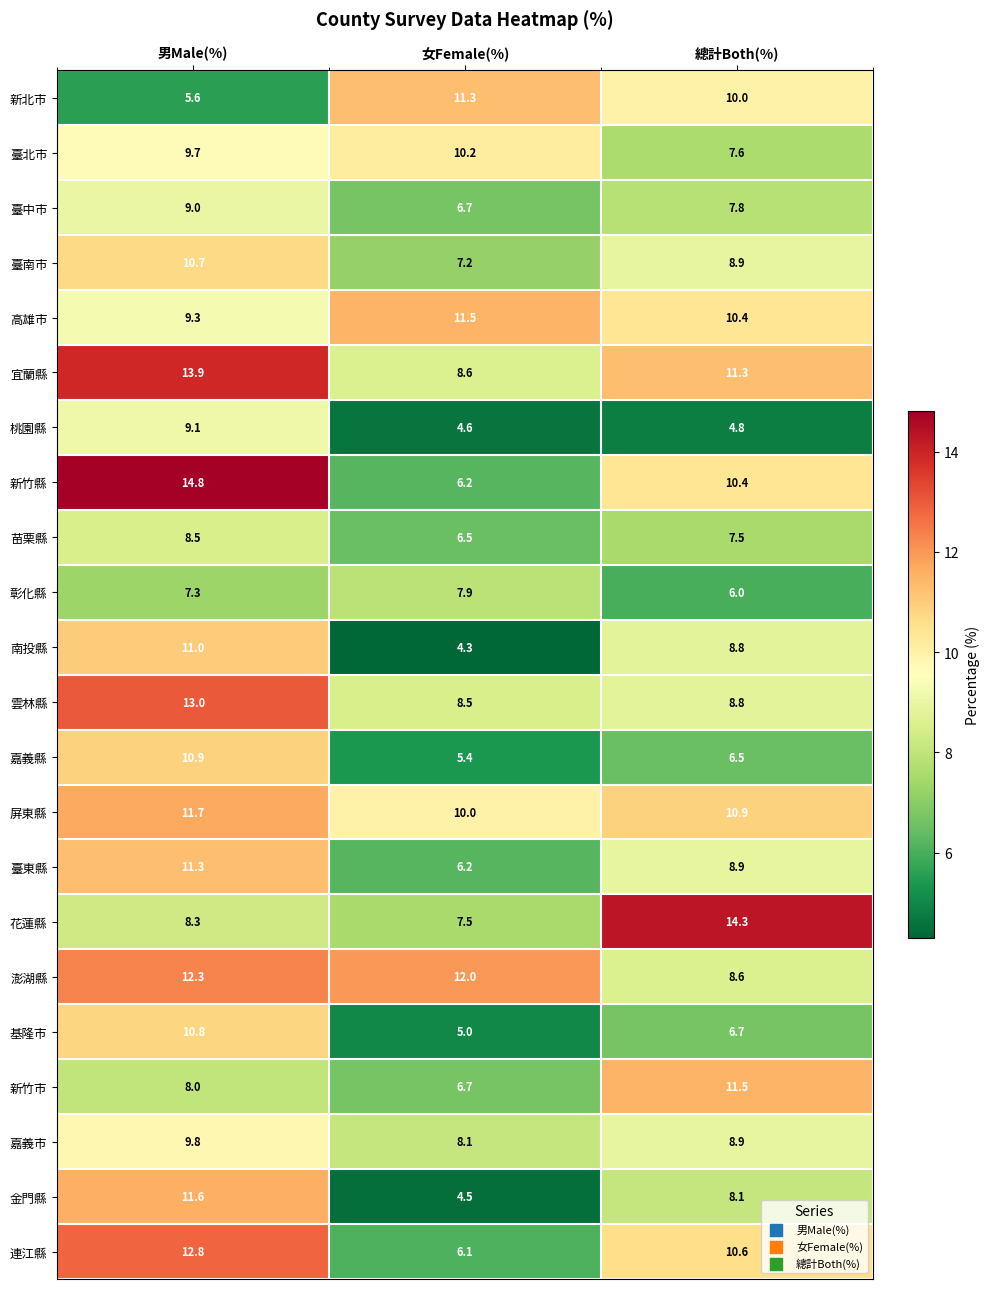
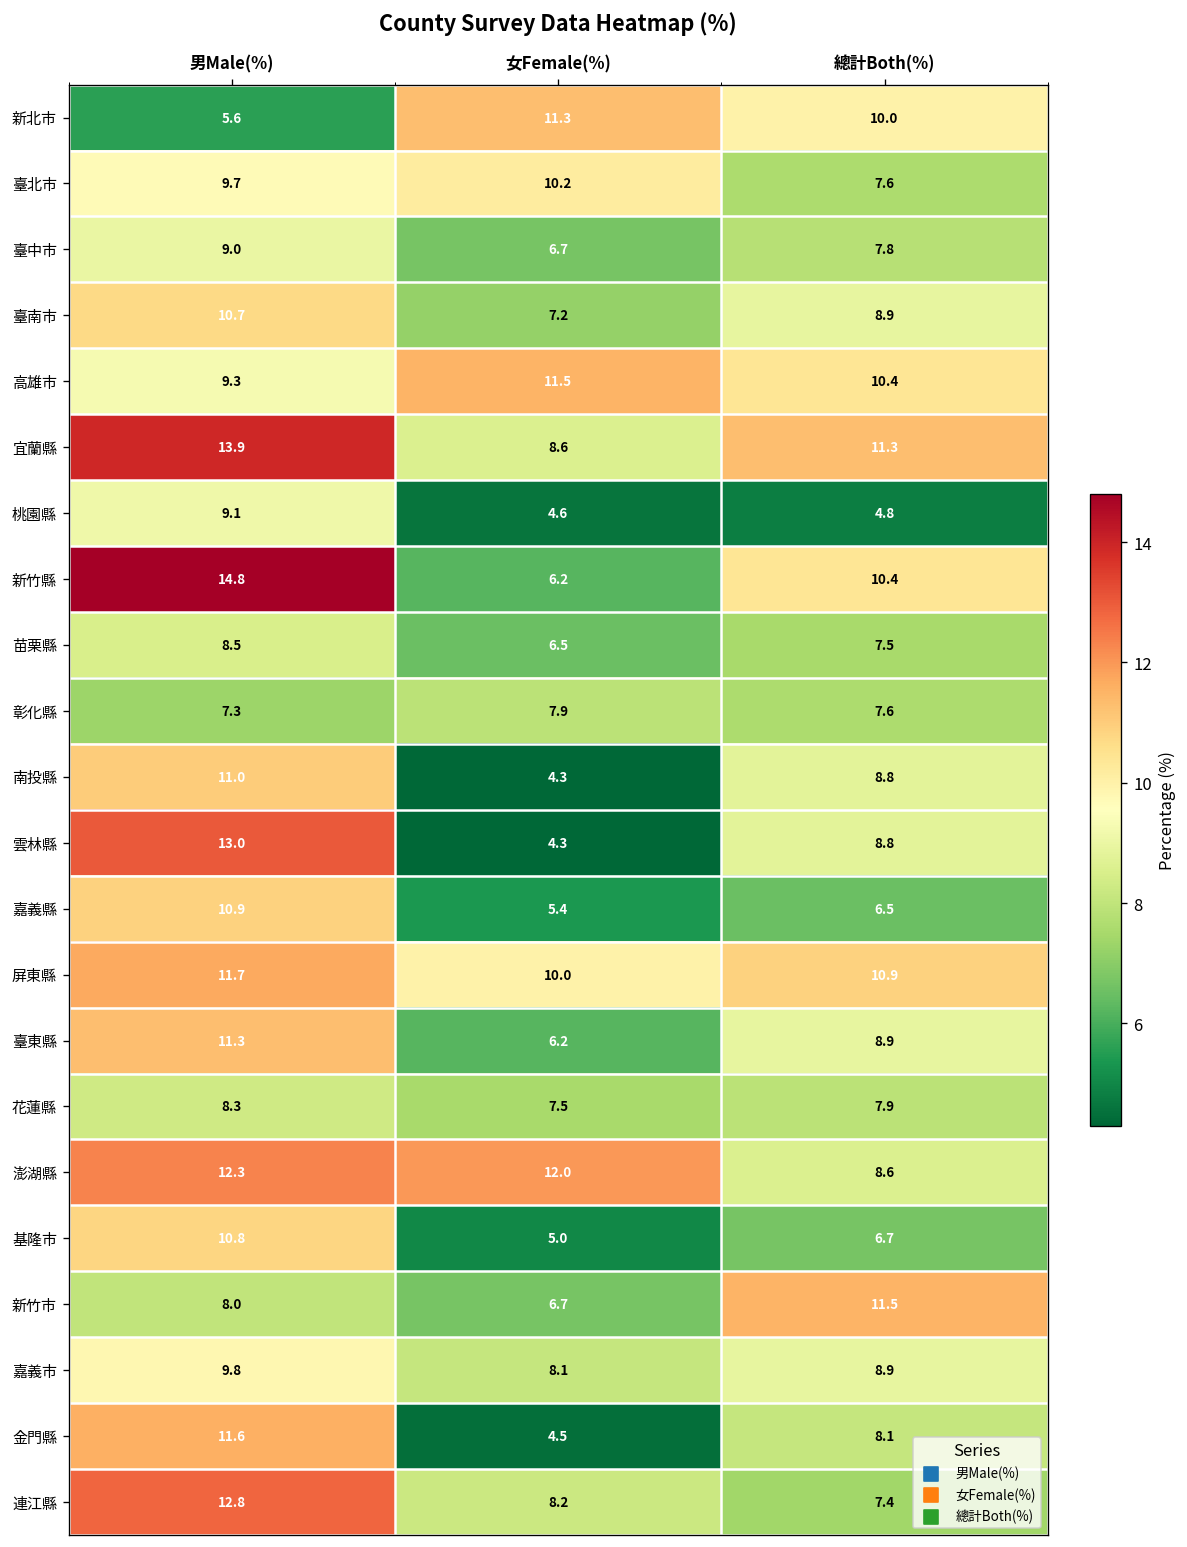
  {
    "新北市": {
      "男Male(%)": 5.6,
      "女Female(%)": 11.3,
      "總計Both(%)": 10.0
    },
    "臺北市": {
      "男Male(%)": 9.7,
      "女Female(%)": 10.2,
      "總計Both(%)": 7.6
    },
    "臺中市": {
      "男Male(%)": 9.0,
      "女Female(%)": 6.7,
      "總計Both(%)": 7.8
    },
    "臺南市": {
      "男Male(%)": 10.7,
      "女Female(%)": 7.2,
      "總計Both(%)": 8.9
    },
    "高雄市": {
      "男Male(%)": 9.3,
      "女Female(%)": 11.5,
      "總計Both(%)": 10.4
    },
    "宜蘭縣": {
      "男Male(%)": 13.9,
      "女Female(%)": 8.6,
      "總計Both(%)": 11.3
    },
    "桃園縣": {
      "男Male(%)": 9.1,
      "女Female(%)": 4.6,
      "總計Both(%)": 4.8
    },
    "新竹縣": {
      "男Male(%)": 14.8,
      "女Female(%)": 6.2,
      "總計Both(%)": 10.4
    },
    "苗栗縣": {
      "男Male(%)": 8.5,
      "女Female(%)": 6.5,
      "總計Both(%)": 7.5
    },
    "彰化縣": {
      "男Male(%)": 7.3,
      "女Female(%)": 7.9,
-     "總計Both(%)": 6.0
+     "總計Both(%)": 7.6
    },
    "南投縣": {
      "男Male(%)": 11.0,
      "女Female(%)": 4.3,
      "總計Both(%)": 8.8
    },
    "雲林縣": {
      "男Male(%)": 13.0,
-     "女Female(%)": 8.5,
+     "女Female(%)": 4.3,
      "總計Both(%)": 8.8
    },
    "嘉義縣": {
      "男Male(%)": 10.9,
      "女Female(%)": 5.4,
      "總計Both(%)": 6.5
    },
    "屏東縣": {
      "男Male(%)": 11.7,
      "女Female(%)": 10.0,
      "總計Both(%)": 10.9
    },
    "臺東縣": {
      "男Male(%)": 11.3,
      "女Female(%)": 6.2,
      "總計Both(%)": 8.9
    },
    "花蓮縣": {
      "男Male(%)": 8.3,
      "女Female(%)": 7.5,
-     "總計Both(%)": 14.3
+     "總計Both(%)": 7.9
    },
    "澎湖縣": {
      "男Male(%)": 12.3,
      "女Female(%)": 12.0,
      "總計Both(%)": 8.6
    },
    "基隆市": {
      "男Male(%)": 10.8,
      "女Female(%)": 5.0,
      "總計Both(%)": 6.7
    },
    "新竹市": {
      "男Male(%)": 8.0,
      "女Female(%)": 6.7,
      "總計Both(%)": 11.5
    },
    "嘉義市": {
      "男Male(%)": 9.8,
      "女Female(%)": 8.1,
      "總計Both(%)": 8.9
    },
    "金門縣": {
      "男Male(%)": 11.6,
      "女Female(%)": 4.5,
      "總計Both(%)": 8.1
    },
    "連江縣": {
      "男Male(%)": 12.8,
-     "女Female(%)": 6.1,
-     "總計Both(%)": 10.6
+     "女Female(%)": 8.2,
+     "總計Both(%)": 7.4
    }
  }
